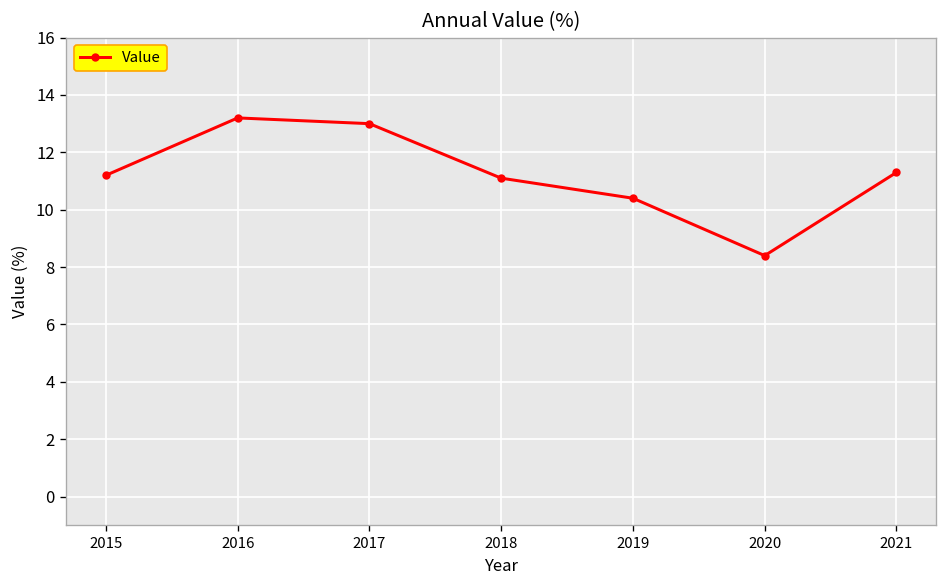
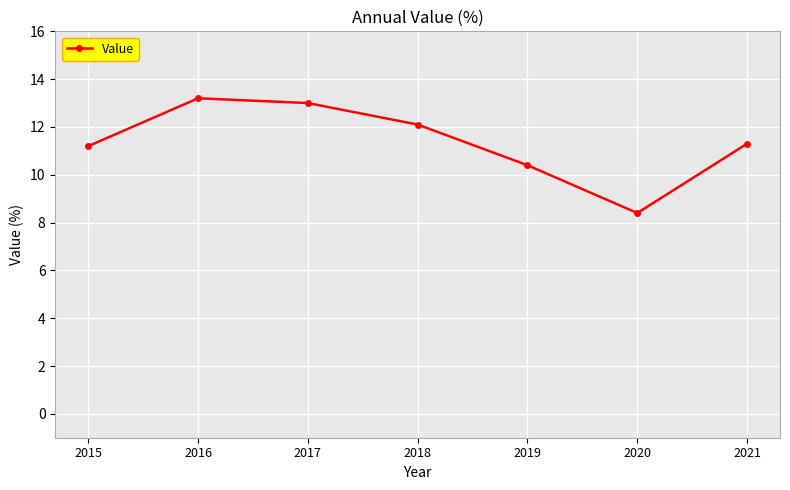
  {
    "2015": 11.2,
    "2016": 13.2,
    "2017": 13.0,
-   "2018": 11.1,
+   "2018": 12.1,
    "2019": 10.4,
    "2020": 8.4,
    "2021": 11.3
  }
